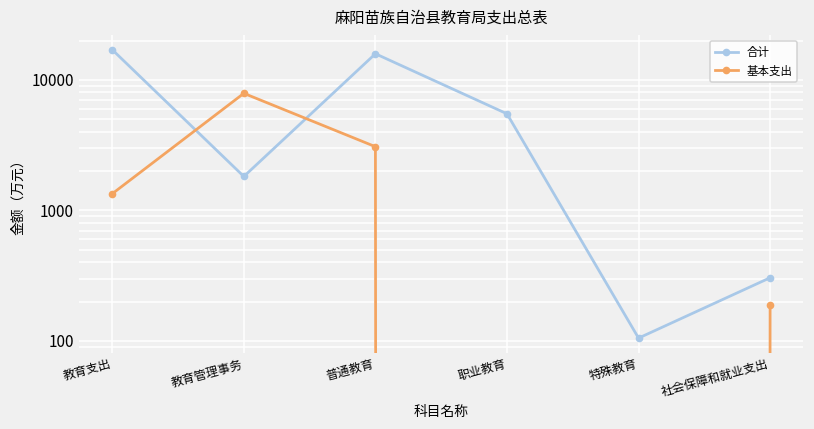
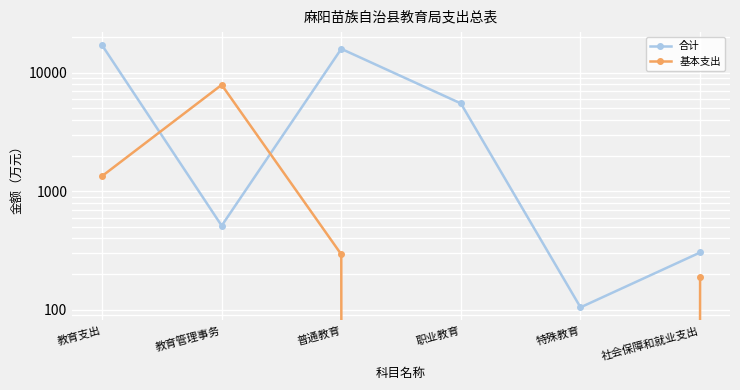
  {
    "合计": {
      "教育支出": 17000,
-     "教育管理事务": 1800,
+     "教育管理事务": 510,
      "普通教育": 16000,
      "职业教育": 5000,
      "特殊教育": 110,
      "社会保障和就业支出": 300
    },
    "基本支出": {
      "教育支出": 1300,
      "教育管理事务": 8000,
-     "普通教育": 3100,
+     "普通教育": 290,
      "社会保障和就业支出": 190
    }
  }
